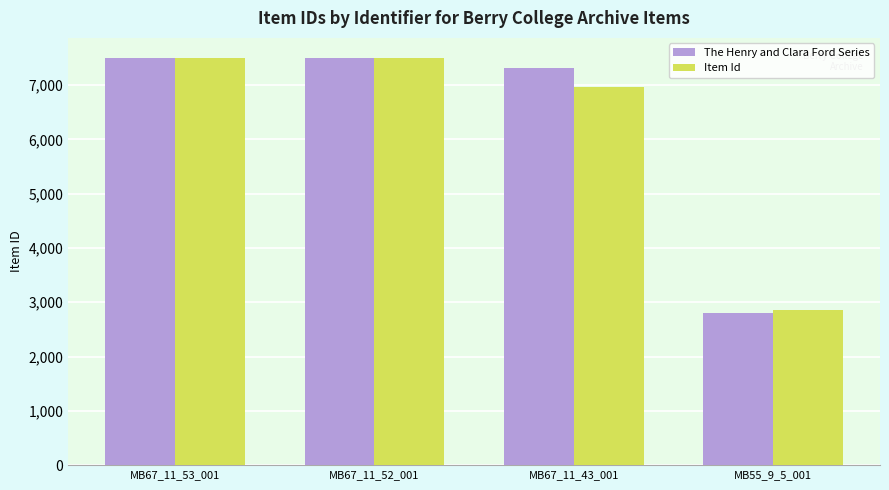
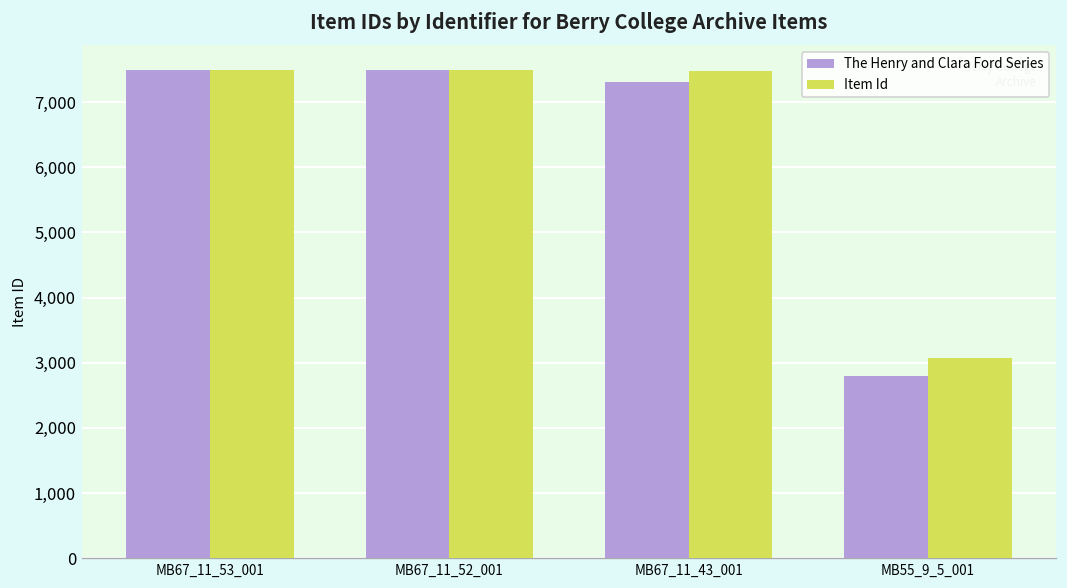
  {
    "The Henry and Clara Ford Series": {
      "MB67_11_53_001": "7,500",
      "MB67_11_52_001": "7,500",
      "MB67_11_43_001": "7,300",
      "MB55_9_5_001": "2,800"
    },
    "Item Id": {
      "MB67_11_53_001": "7,500",
      "MB67_11_52_001": "7,500",
-     "MB67_11_43_001": "7,000",
-     "MB55_9_5_001": "2,900"
+     "MB67_11_43_001": "7,500",
+     "MB55_9_5_001": "3,100"
    }
  }
